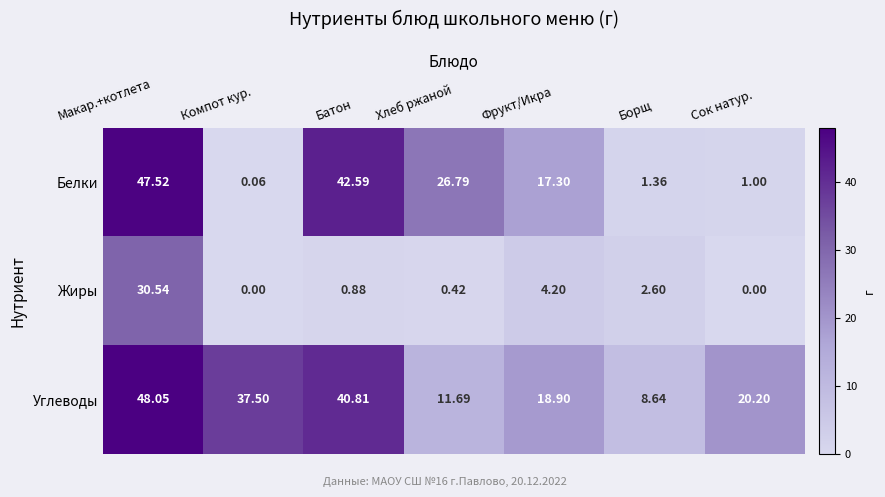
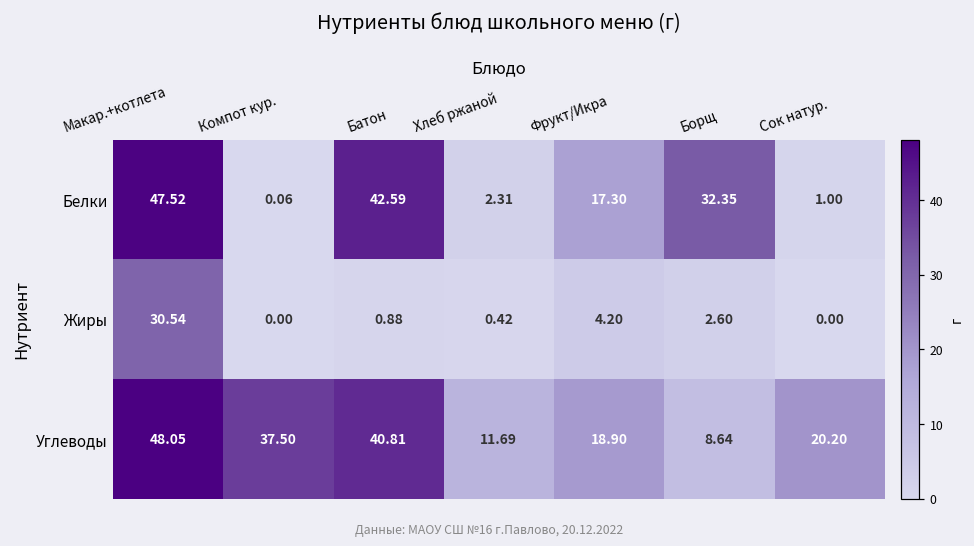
  {
    "Белки": {
      "Макар.+котлета": 47.52,
      "Компот кур.": 0.06,
      "Батон": 42.59,
-     "Хлеб ржаной": 26.79,
+     "Хлеб ржаной": 2.31,
      "Фрукт/Икра": 17.30,
-     "Борщ": 1.36,
+     "Борщ": 32.35,
      "Сок натур.": 1.00
    },
    "Жиры": {
      "Макар.+котлета": 30.54,
      "Компот кур.": 0.00,
      "Батон": 0.88,
      "Хлеб ржаной": 0.42,
      "Фрукт/Икра": 4.20,
      "Борщ": 2.60,
      "Сок натур.": 0.00
    },
    "Углеводы": {
      "Макар.+котлета": 48.05,
      "Компот кур.": 37.50,
      "Батон": 40.81,
      "Хлеб ржаной": 11.69,
      "Фрукт/Икра": 18.90,
      "Борщ": 8.64,
      "Сок натур.": 20.20
    }
  }
